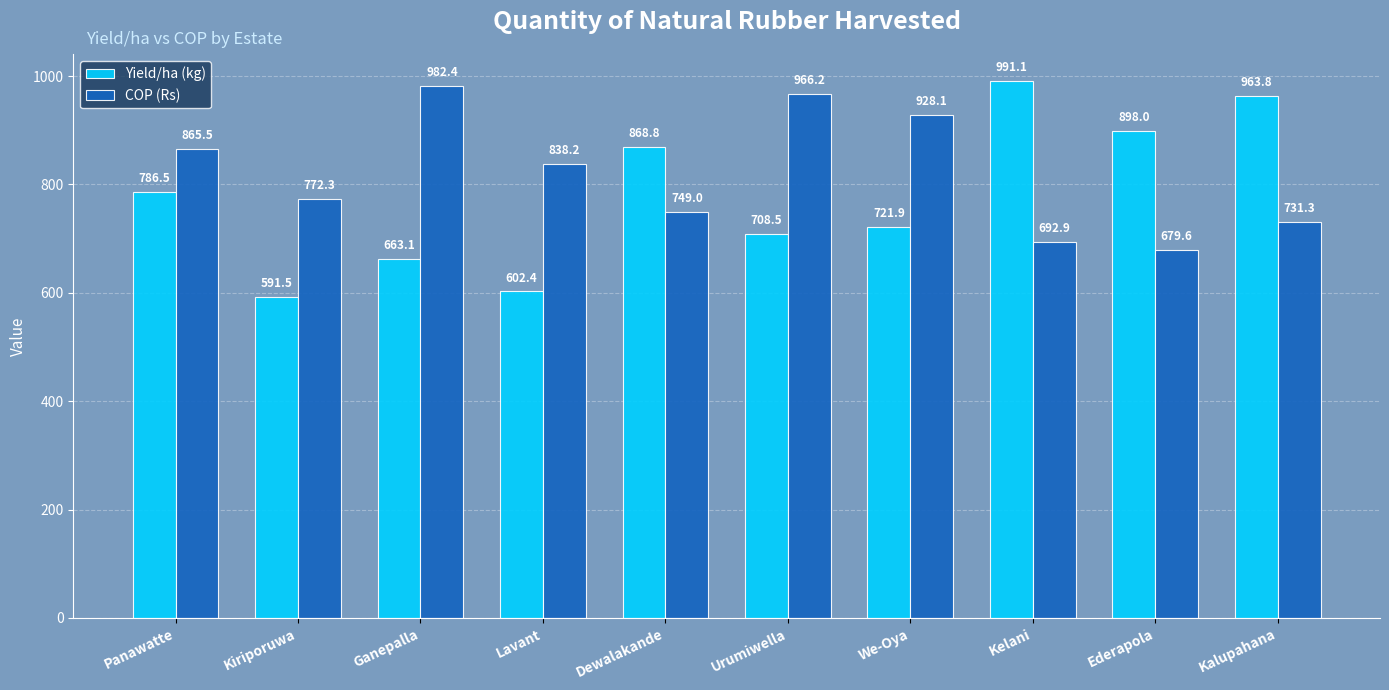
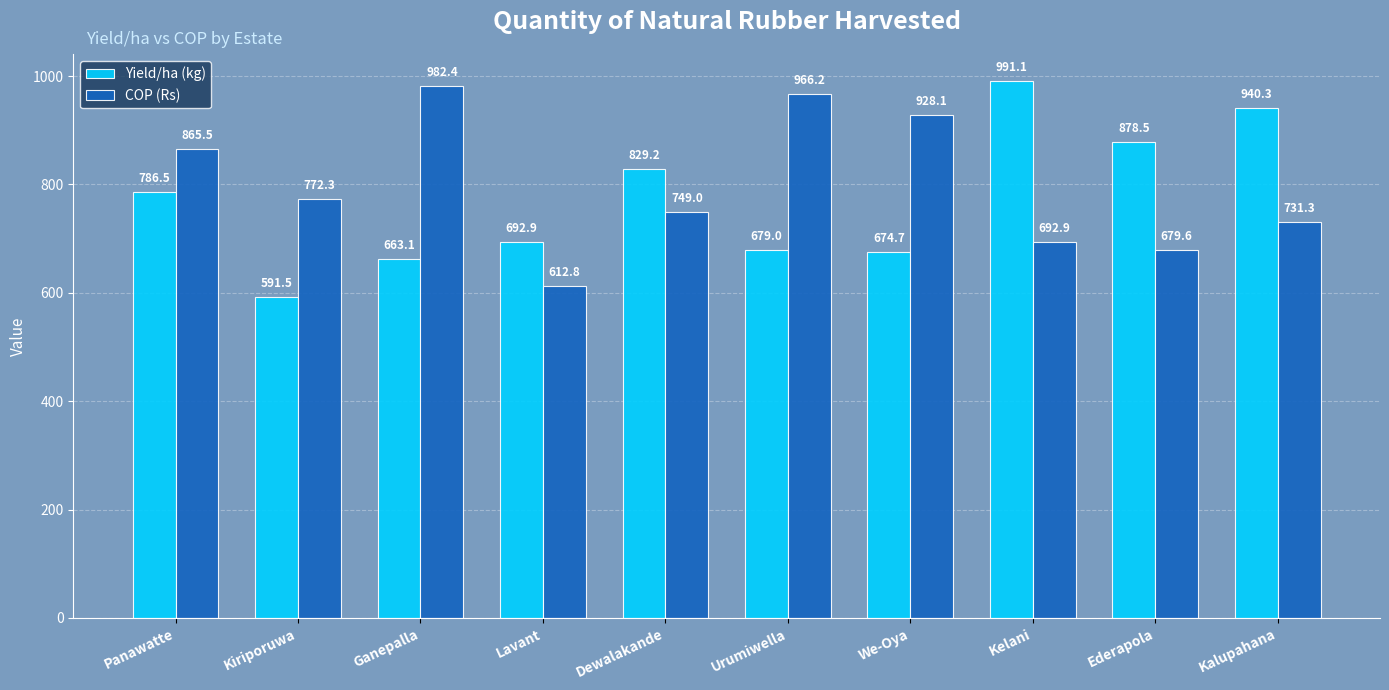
  {
    "Yield/ha (kg)": {
      "Panawatte": 786.5,
      "Kiriporuwa": 591.5,
      "Ganepalla": 663.1,
-     "Lavant": 602.4,
-     "Dewalakande": 868.8,
-     "Urumiwella": 708.5,
-     "We-Oya": 721.9,
+     "Lavant": 692.9,
+     "Dewalakande": 829.2,
+     "Urumiwella": 679.0,
+     "We-Oya": 674.7,
      "Kelani": 991.1,
-     "Ederapola": 898.0,
-     "Kalupahana": 963.8
+     "Ederapola": 878.5,
+     "Kalupahana": 940.3
    },
    "COP (Rs)": {
      "Panawatte": 865.5,
      "Kiriporuwa": 772.3,
      "Ganepalla": 982.4,
-     "Lavant": 838.2,
+     "Lavant": 612.8,
      "Dewalakande": 749.0,
      "Urumiwella": 966.2,
      "We-Oya": 928.1,
      "Kelani": 692.9,
      "Ederapola": 679.6,
      "Kalupahana": 731.3
    }
  }
